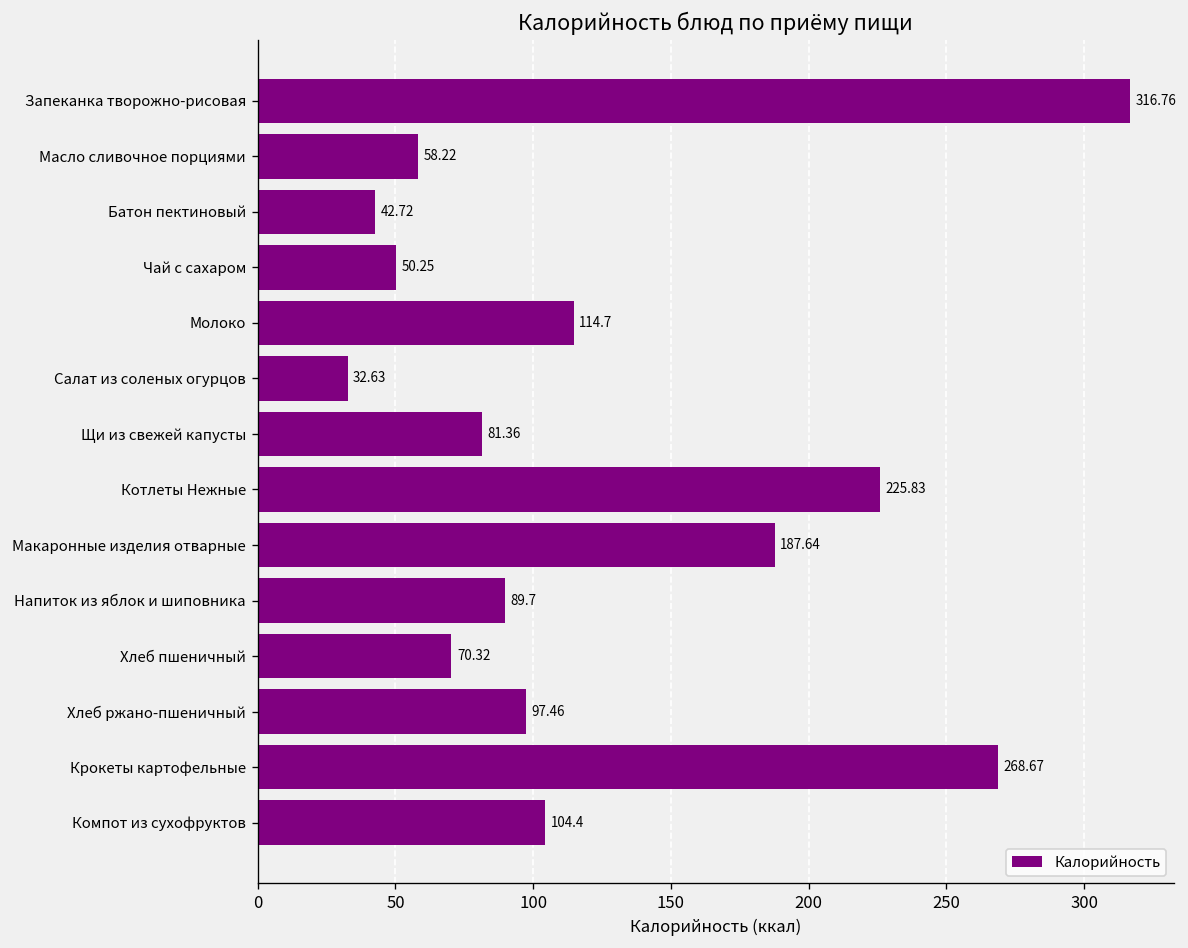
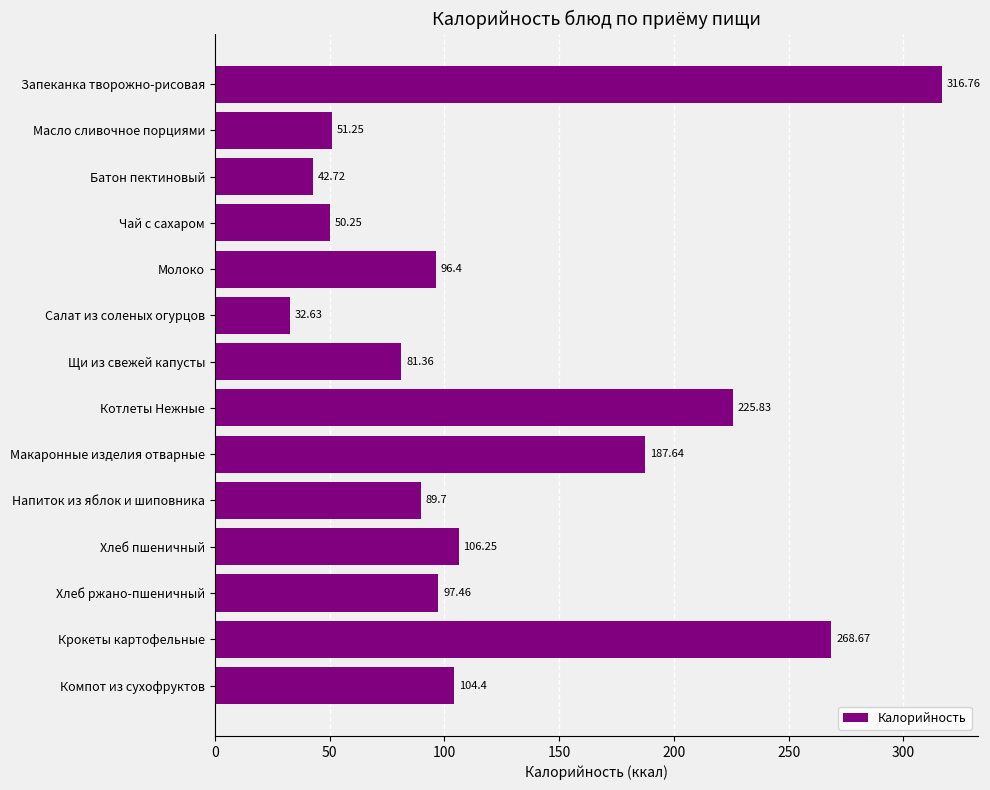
  {
    "Запеканка творожно-рисовая": 316.76,
-   "Масло сливочное порциями": 58.22,
+   "Масло сливочное порциями": 51.25,
    "Батон пектиновый": 42.72,
    "Чай с сахаром": 50.25,
-   "Молоко": 114.7,
+   "Молоко": 96.4,
    "Салат из соленых огурцов": 32.63,
    "Щи из свежей капусты": 81.36,
    "Котлеты Нежные": 225.83,
    "Макаронные изделия отварные": 187.64,
    "Напиток из яблок и шиповника": 89.7,
-   "Хлеб пшеничный": 70.32,
+   "Хлеб пшеничный": 106.25,
    "Хлеб ржано-пшеничный": 97.46,
    "Крокеты картофельные": 268.67,
    "Компот из сухофруктов": 104.4
  }
